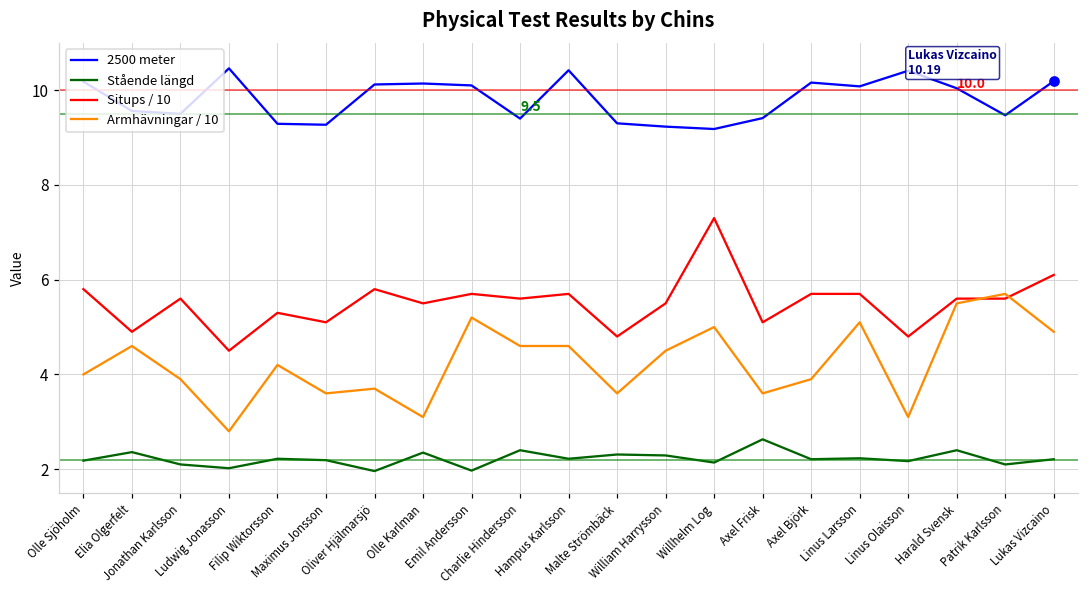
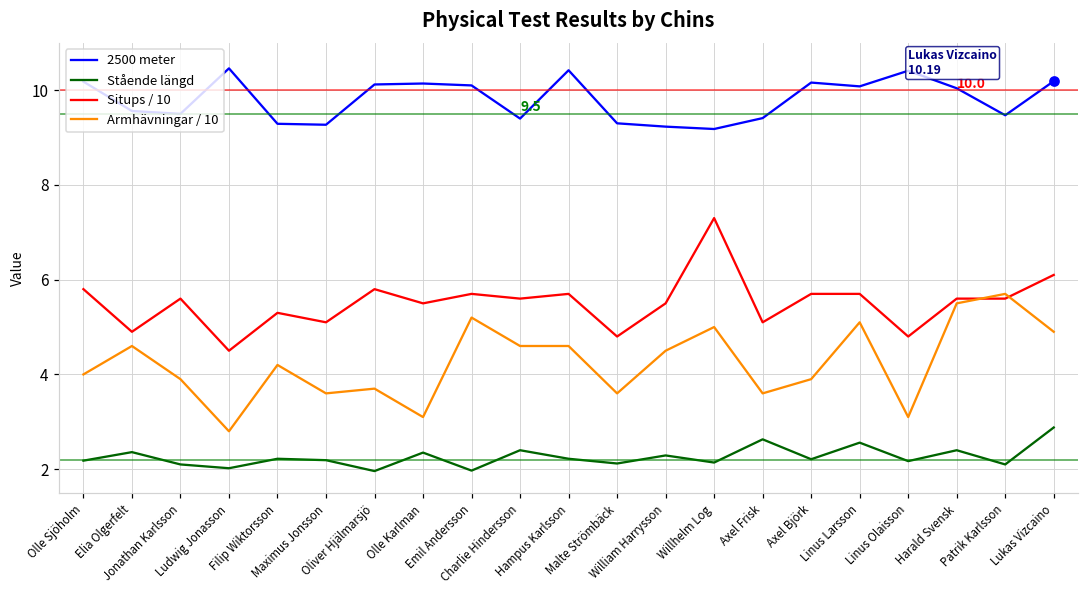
  {
    "Stående längd": {
      "Olle Sjöholm": 2.2,
      "Elia Olgerfelt": 2.4,
      "Jonathan Karlsson": 2.1,
      "Ludwig Jonasson": 2.0,
      "Filip Wiktorsson": 2.2,
      "Maximus Jonsson": 2.2,
      "Oliver Hjälmarsjö": 2.0,
      "Olle Karlman": 2.4,
      "Emil Andersson": 2.0,
      "Charlie Hindersson": 2.4,
      "Hampus Karlsson": 2.2,
-     "Malte Strömbäck": 2.3,
+     "Malte Strömbäck": 2.1,
      "William Harrysson": 2.3,
      "Willhelm Log": 2.1,
      "Axel Frisk": 2.6,
      "Axel Björk": 2.2,
-     "Linus Larsson": 2.2,
+     "Linus Larsson": 2.6,
      "Linus Olaisson": 2.2,
      "Harald Svensk": 2.4,
      "Patrik Karlsson": 2.1,
-     "Lukas Vizcaino": 2.2
+     "Lukas Vizcaino": 2.9
    },
    "Situps / 10": {
      "Olle Sjöholm": 5.8,
      "Elia Olgerfelt": 4.9,
      "Jonathan Karlsson": 5.6,
      "Ludwig Jonasson": 4.5,
      "Filip Wiktorsson": 5.3,
      "Maximus Jonsson": 5.1,
      "Oliver Hjälmarsjö": 5.8,
      "Olle Karlman": 5.5,
      "Emil Andersson": 5.7,
      "Charlie Hindersson": 5.6,
      "Hampus Karlsson": 5.7,
      "Malte Strömbäck": 4.8,
      "William Harrysson": 5.5,
      "Willhelm Log": 7.3,
      "Axel Frisk": 5.1,
      "Axel Björk": 5.7,
      "Linus Larsson": 5.7,
      "Linus Olaisson": 4.8,
      "Harald Svensk": 5.6,
      "Patrik Karlsson": 5.6,
      "Lukas Vizcaino": 6.1
    },
    "Armhävningar / 10": {
      "Olle Sjöholm": 4.0,
      "Elia Olgerfelt": 4.6,
      "Jonathan Karlsson": 3.9,
      "Ludwig Jonasson": 2.8,
      "Filip Wiktorsson": 4.2,
      "Maximus Jonsson": 3.6,
      "Oliver Hjälmarsjö": 3.7,
      "Olle Karlman": 3.1,
      "Emil Andersson": 5.2,
      "Charlie Hindersson": 4.6,
      "Hampus Karlsson": 4.6,
      "Malte Strömbäck": 3.6,
      "William Harrysson": 4.5,
      "Willhelm Log": 5.0,
      "Axel Frisk": 3.6,
      "Axel Björk": 3.9,
      "Linus Larsson": 5.1,
      "Linus Olaisson": 3.1,
      "Harald Svensk": 5.5,
      "Patrik Karlsson": 5.7,
      "Lukas Vizcaino": 4.9
    }
  }
